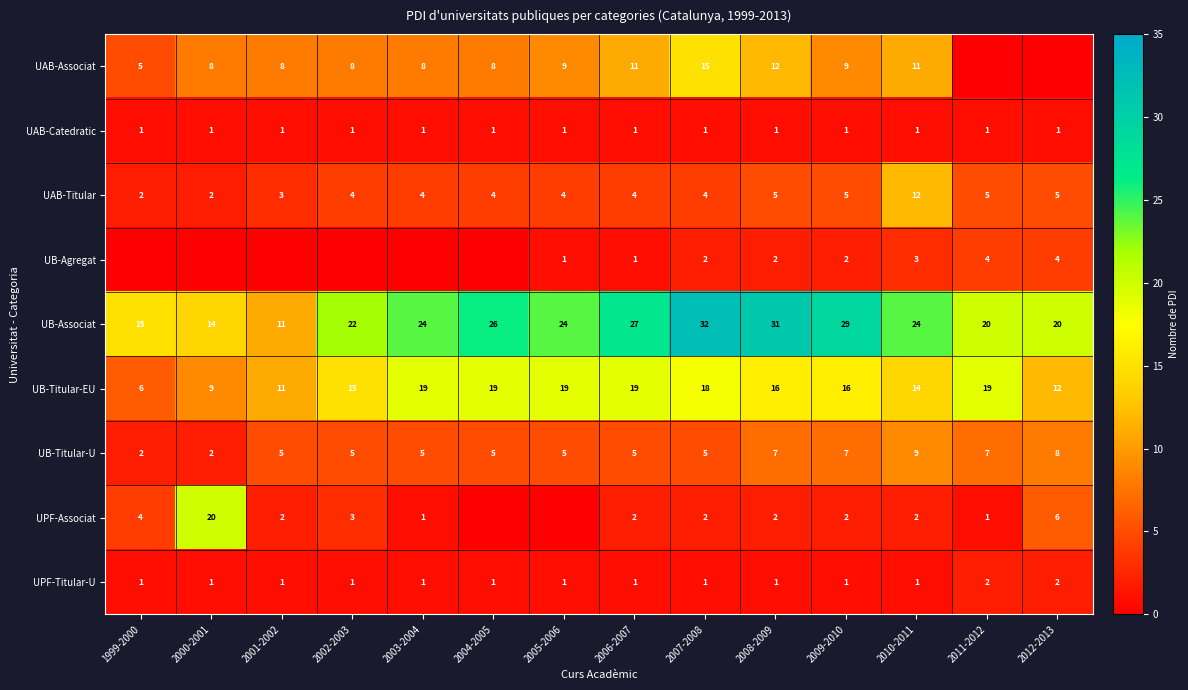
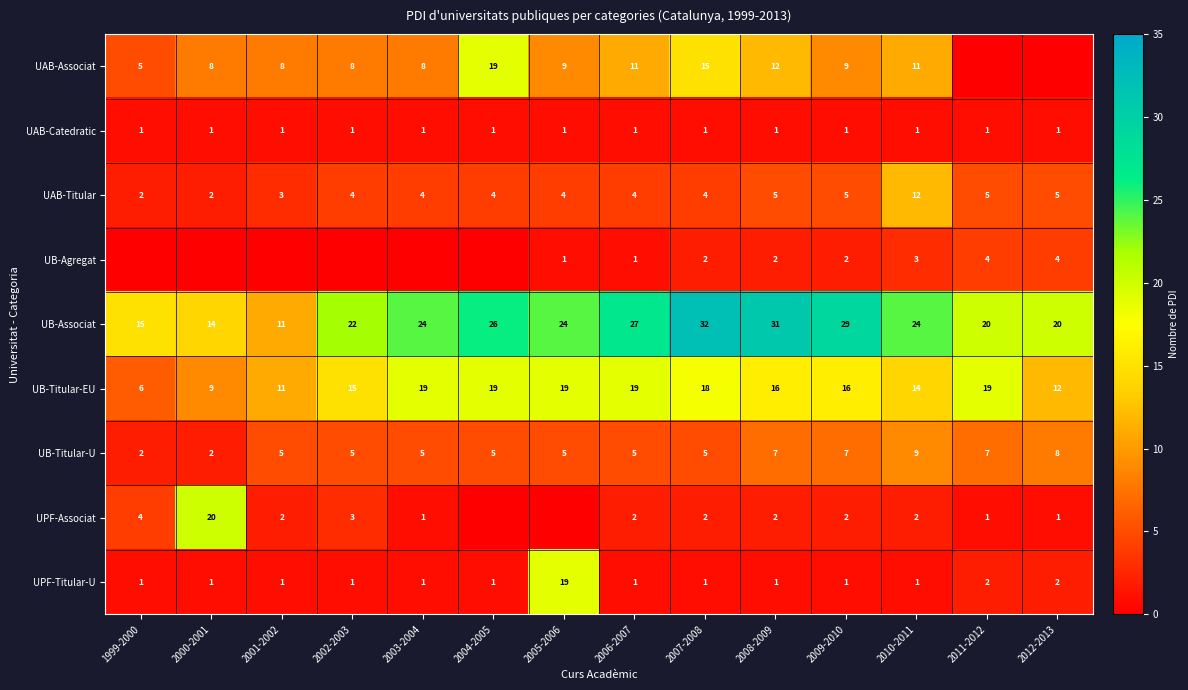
  {
    "UAB-Associat": {
      "1999-2000": 5,
      "2000-2001": 8,
      "2001-2002": 8,
      "2002-2003": 8,
      "2003-2004": 8,
-     "2004-2005": 8,
+     "2004-2005": 19,
      "2005-2006": 9,
      "2006-2007": 11,
      "2007-2008": 15,
      "2008-2009": 12,
      "2009-2010": 9,
      "2010-2011": 11
    },
    "UAB-Catedratic": {
      "1999-2000": 1,
      "2000-2001": 1,
      "2001-2002": 1,
      "2002-2003": 1,
      "2003-2004": 1,
      "2004-2005": 1,
      "2005-2006": 1,
      "2006-2007": 1,
      "2007-2008": 1,
      "2008-2009": 1,
      "2009-2010": 1,
      "2010-2011": 1,
      "2011-2012": 1,
      "2012-2013": 1
    },
    "UAB-Titular": {
      "1999-2000": 2,
      "2000-2001": 2,
      "2001-2002": 3,
      "2002-2003": 4,
      "2003-2004": 4,
      "2004-2005": 4,
      "2005-2006": 4,
      "2006-2007": 4,
      "2007-2008": 4,
      "2008-2009": 5,
      "2009-2010": 5,
      "2010-2011": 12,
      "2011-2012": 5,
      "2012-2013": 5
    },
    "UB-Agregat": {
      "2005-2006": 1,
      "2006-2007": 1,
      "2007-2008": 2,
      "2008-2009": 2,
      "2009-2010": 2,
      "2010-2011": 3,
      "2011-2012": 4,
      "2012-2013": 4
    },
    "UB-Associat": {
      "1999-2000": 15,
      "2000-2001": 14,
      "2001-2002": 11,
      "2002-2003": 22,
      "2003-2004": 24,
      "2004-2005": 26,
      "2005-2006": 24,
      "2006-2007": 27,
      "2007-2008": 32,
      "2008-2009": 31,
      "2009-2010": 29,
      "2010-2011": 24,
      "2011-2012": 20,
      "2012-2013": 20
    },
    "UB-Titular-EU": {
      "1999-2000": 6,
      "2000-2001": 9,
      "2001-2002": 11,
      "2002-2003": 15,
      "2003-2004": 19,
      "2004-2005": 19,
      "2005-2006": 19,
      "2006-2007": 19,
      "2007-2008": 18,
      "2008-2009": 16,
      "2009-2010": 16,
      "2010-2011": 14,
      "2011-2012": 19,
      "2012-2013": 12
    },
    "UB-Titular-U": {
      "1999-2000": 2,
      "2000-2001": 2,
      "2001-2002": 5,
      "2002-2003": 5,
      "2003-2004": 5,
      "2004-2005": 5,
      "2005-2006": 5,
      "2006-2007": 5,
      "2007-2008": 5,
      "2008-2009": 7,
      "2009-2010": 7,
      "2010-2011": 9,
      "2011-2012": 7,
      "2012-2013": 8
    },
    "UPF-Associat": {
      "1999-2000": 4,
      "2000-2001": 20,
      "2001-2002": 2,
      "2002-2003": 3,
      "2003-2004": 1,
      "2006-2007": 2,
      "2007-2008": 2,
      "2008-2009": 2,
      "2009-2010": 2,
      "2010-2011": 2,
      "2011-2012": 1,
-     "2012-2013": 6
+     "2012-2013": 1
    },
    "UPF-Titular-U": {
      "1999-2000": 1,
      "2000-2001": 1,
      "2001-2002": 1,
      "2002-2003": 1,
      "2003-2004": 1,
      "2004-2005": 1,
-     "2005-2006": 1,
+     "2005-2006": 19,
      "2006-2007": 1,
      "2007-2008": 1,
      "2008-2009": 1,
      "2009-2010": 1,
      "2010-2011": 1,
      "2011-2012": 2,
      "2012-2013": 2
    }
  }
